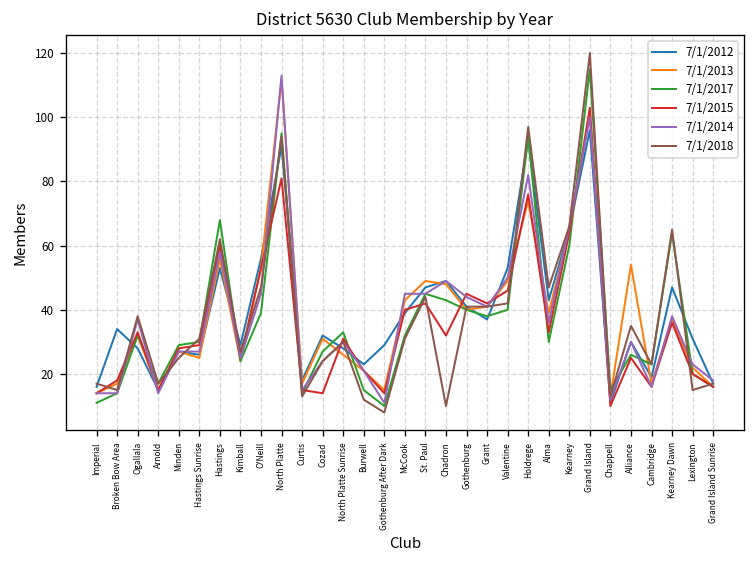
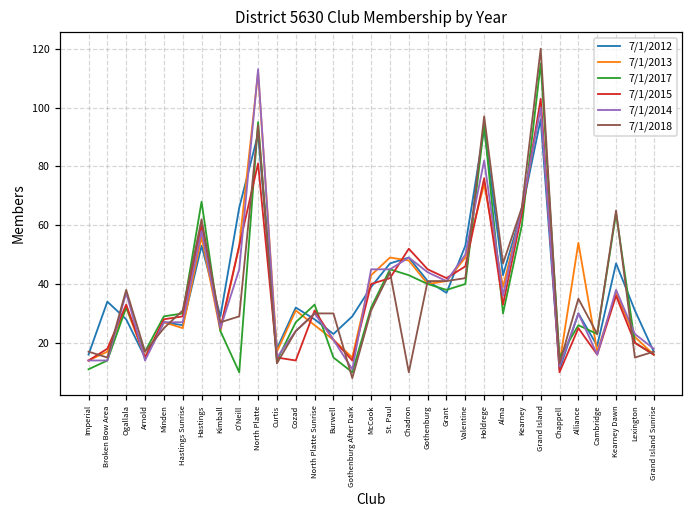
  {
    "7/1/2012": {
      "Imperial": 16,
      "Broken Bow Area": 34,
      "Ogallala": 28,
      "Hastings Sunrise": 26,
      "Hastings": 53,
      "Kimball": 29,
-     "O'Neill": 56,
+     "O'Neill": 66,
      "North Platte": 91,
      "Curtis": 18,
      "Cozad": 32,
      "North Platte Sunrise": 28,
      "Burwell": 23,
      "Gothenburg After Dark": 29,
      "McCook": 39,
      "St. Paul": 47,
      "Grant": 37,
      "Valentine": 53,
      "Holdrege": 93,
      "Alma": 43,
      "Grand Island": 96,
      "Chappell": 11,
      "Cambridge": 19,
      "Kearney Dawn": 47,
      "Lexington": 31
    },
    "7/1/2013": {
      "Broken Bow Area": 17,
      "Hastings Sunrise": 25,
      "Hastings": 56,
      "North Platte": 112,
      "Curtis": 17,
      "Cozad": 31,
      "North Platte Sunrise": 26,
      "Gothenburg After Dark": 15,
      "McCook": 43,
      "St. Paul": 49,
      "Chadron": 48,
      "Valentine": 49,
      "Holdrege": 74,
      "Alma": 39,
      "Grand Island": 101,
      "Alliance": 54,
      "Cambridge": 17,
      "Kearney Dawn": 37,
      "Lexington": 22
    },
    "7/1/2017": {
      "Imperial": 11,
      "Minden": 29,
      "Hastings Sunrise": 30,
      "Hastings": 68,
-     "O'Neill": 39,
+     "O'Neill": 10,
      "North Platte": 95,
      "Curtis": 14,
      "Cozad": 27,
      "North Platte Sunrise": 33,
      "Burwell": 15,
      "Gothenburg After Dark": 10,
      "McCook": 32,
      "Chadron": 43,
      "Grant": 38,
      "Valentine": 40,
      "Holdrege": 94,
      "Alma": 30,
      "Kearney": 60,
      "Grand Island": 115,
      "Chappell": 15,
      "Alliance": 26,
      "Kearney Dawn": 64
    },
    "7/1/2015": {
      "Broken Bow Area": 18,
      "Ogallala": 33,
      "Minden": 28,
      "Hastings Sunrise": 29,
      "Hastings": 60,
      "North Platte": 81,
      "Cozad": 14,
      "North Platte Sunrise": 31,
      "Gothenburg After Dark": 14,
      "McCook": 40,
      "St. Paul": 42,
-     "Chadron": 32,
+     "Chadron": 52,
      "Gothenburg": 45,
      "Grant": 42,
      "Valentine": 46,
      "Holdrege": 76,
      "Alma": 33,
      "Kearney": 64,
      "Grand Island": 103,
      "Chappell": 10,
      "Alliance": 25,
      "Kearney Dawn": 36
    },
    "7/1/2014": {
      "Ogallala": 37,
      "Arnold": 14,
      "Hastings Sunrise": 27,
      "Hastings": 58,
      "O'Neill": 45,
      "North Platte": 113,
      "Gothenburg After Dark": 11,
      "McCook": 45,
      "Gothenburg": 44,
      "Valentine": 50,
      "Holdrege": 82,
      "Alma": 36,
      "Grand Island": 100,
      "Chappell": 12,
      "Kearney Dawn": 38,
      "Lexington": 23,
      "Grand Island Sunrise": 18
    },
    "7/1/2018": {
      "Imperial": 17,
      "Broken Bow Area": 15,
      "Ogallala": 38,
      "Minden": 25,
      "Hastings Sunrise": 31,
      "Hastings": 62,
      "Kimball": 27,
-     "O'Neill": 47,
+     "O'Neill": 29,
      "North Platte": 94,
      "Curtis": 13,
-     "Burwell": 12,
+     "Burwell": 30,
      "Gothenburg After Dark": 8,
      "McCook": 31,
      "St. Paul": 44,
      "Chadron": 10,
      "Valentine": 42,
      "Holdrege": 97,
      "Alma": 47,
      "Grand Island": 120,
      "Alliance": 35,
      "Kearney Dawn": 65,
      "Lexington": 15
    }
  }
